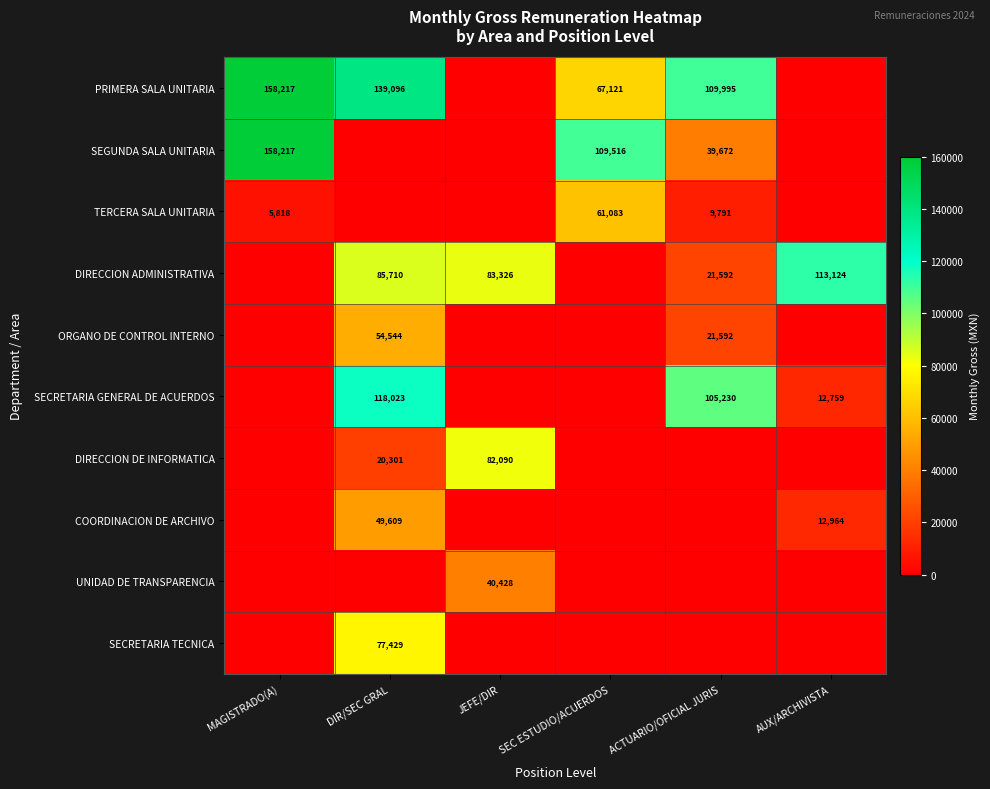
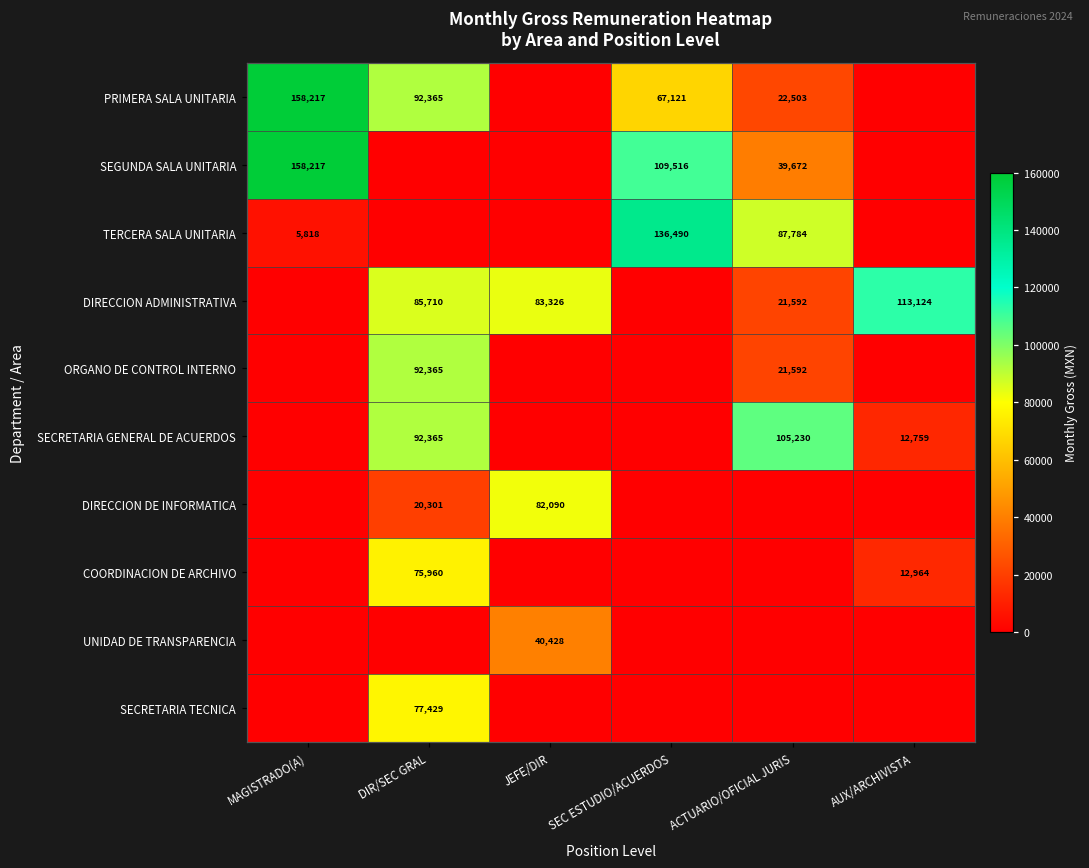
  {
    "PRIMERA SALA UNITARIA": {
      "MAGISTRADO(A)": "158,217",
-     "DIR/SEC GRAL": "139,096",
+     "DIR/SEC GRAL": "92,365",
      "SEC ESTUDIO/ACUERDOS": "67,121",
-     "ACTUARIO/OFICIAL JURIS": "109,995"
+     "ACTUARIO/OFICIAL JURIS": "22,503"
    },
    "SEGUNDA SALA UNITARIA": {
      "MAGISTRADO(A)": "158,217",
      "SEC ESTUDIO/ACUERDOS": "109,516",
      "ACTUARIO/OFICIAL JURIS": "39,672"
    },
    "TERCERA SALA UNITARIA": {
      "MAGISTRADO(A)": "5,818",
-     "SEC ESTUDIO/ACUERDOS": "61,083",
-     "ACTUARIO/OFICIAL JURIS": "9,791"
+     "SEC ESTUDIO/ACUERDOS": "136,490",
+     "ACTUARIO/OFICIAL JURIS": "87,784"
    },
    "DIRECCION ADMINISTRATIVA": {
      "DIR/SEC GRAL": "85,710",
      "JEFE/DIR": "83,326",
      "ACTUARIO/OFICIAL JURIS": "21,592",
      "AUX/ARCHIVISTA": "113,124"
    },
    "ORGANO DE CONTROL INTERNO": {
-     "DIR/SEC GRAL": "54,544",
+     "DIR/SEC GRAL": "92,365",
      "ACTUARIO/OFICIAL JURIS": "21,592"
    },
    "SECRETARIA GENERAL DE ACUERDOS": {
-     "DIR/SEC GRAL": "118,023",
+     "DIR/SEC GRAL": "92,365",
      "ACTUARIO/OFICIAL JURIS": "105,230",
      "AUX/ARCHIVISTA": "12,759"
    },
    "DIRECCION DE INFORMATICA": {
      "DIR/SEC GRAL": "20,301",
      "JEFE/DIR": "82,090"
    },
    "COORDINACION DE ARCHIVO": {
-     "DIR/SEC GRAL": "49,609",
+     "DIR/SEC GRAL": "75,960",
      "AUX/ARCHIVISTA": "12,964"
    },
    "UNIDAD DE TRANSPARENCIA": {
      "JEFE/DIR": "40,428"
    },
    "SECRETARIA TECNICA": {
      "DIR/SEC GRAL": "77,429"
    }
  }
